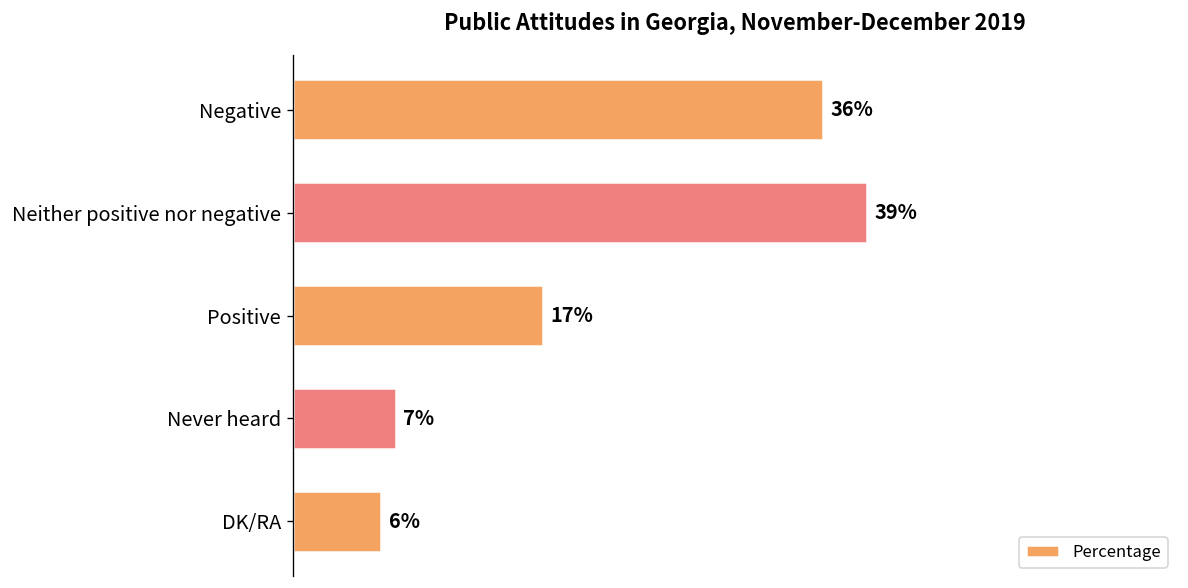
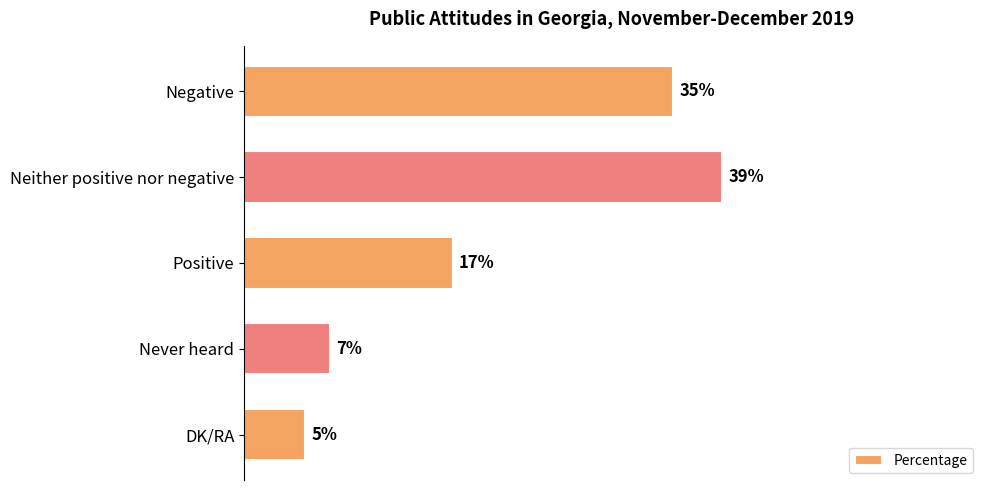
  {
-   "Negative": "36%",
+   "Negative": "35%",
    "Neither positive nor negative": "39%",
    "Positive": "17%",
    "Never heard": "7%",
-   "DK/RA": "6%"
+   "DK/RA": "5%"
  }
